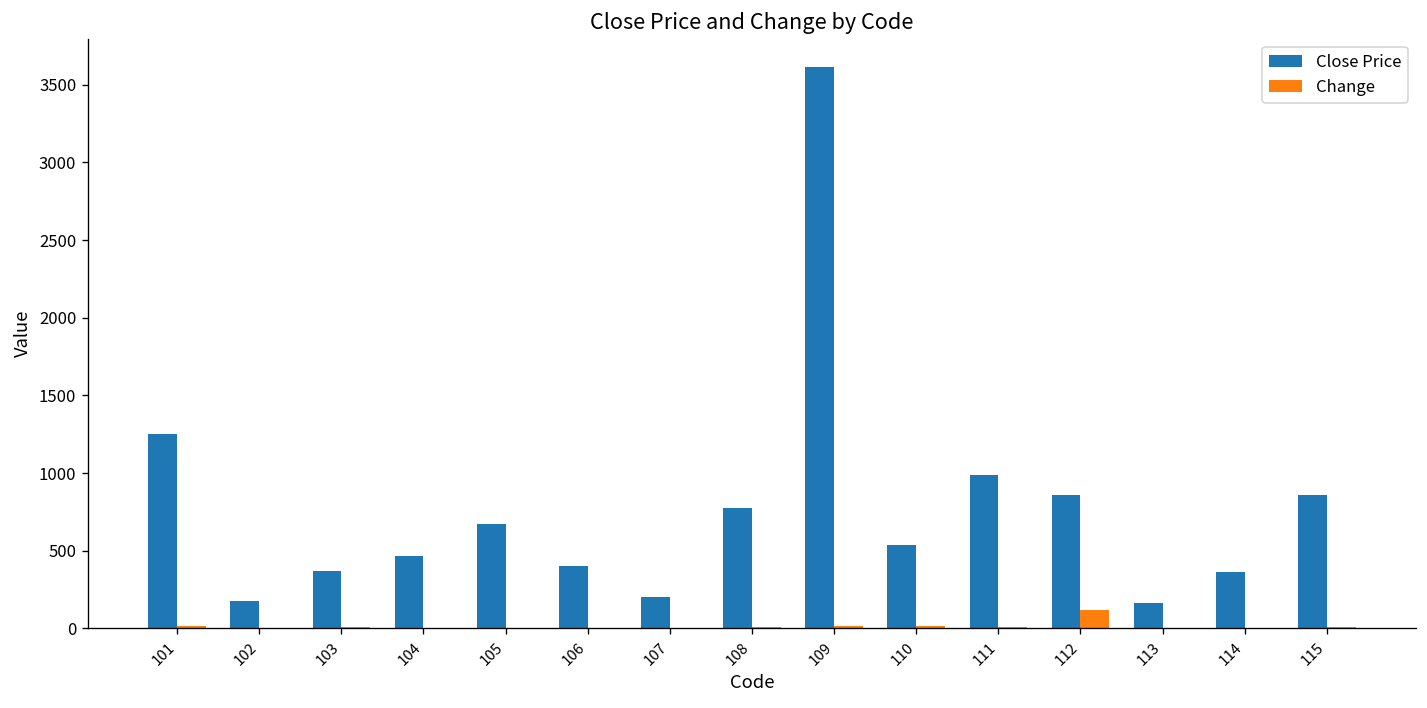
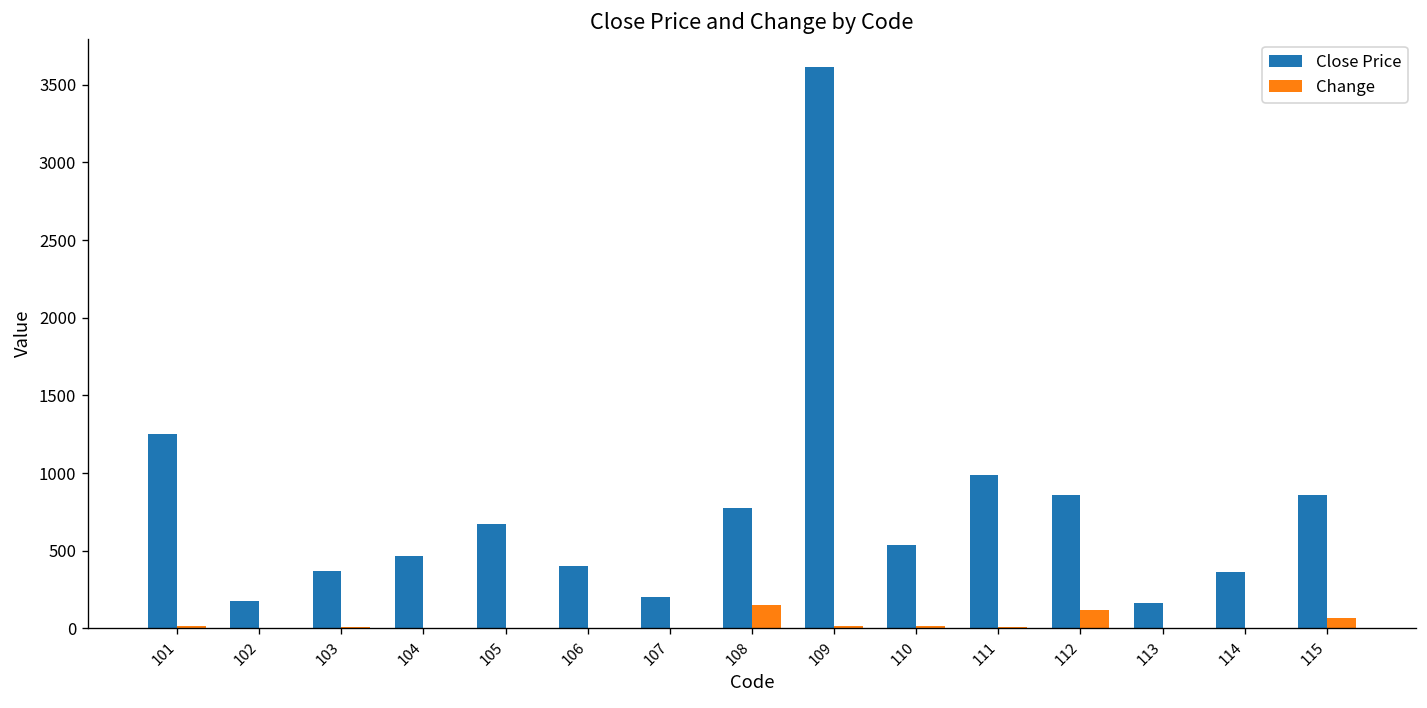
  {
    "Close Price": {
      "101": 1250,
      "102": 180,
      "103": 370,
      "104": 470,
      "105": 670,
      "106": 400,
      "107": 200,
      "108": 780,
      "109": 3620,
      "110": 540,
      "111": 990,
      "112": 860,
      "113": 170,
      "114": 370,
      "115": 860
    },
    "Change": {
-     "108": 10,
+     "108": 150,
      "112": 120,
-     "115": 10
+     "115": 70
    }
  }
